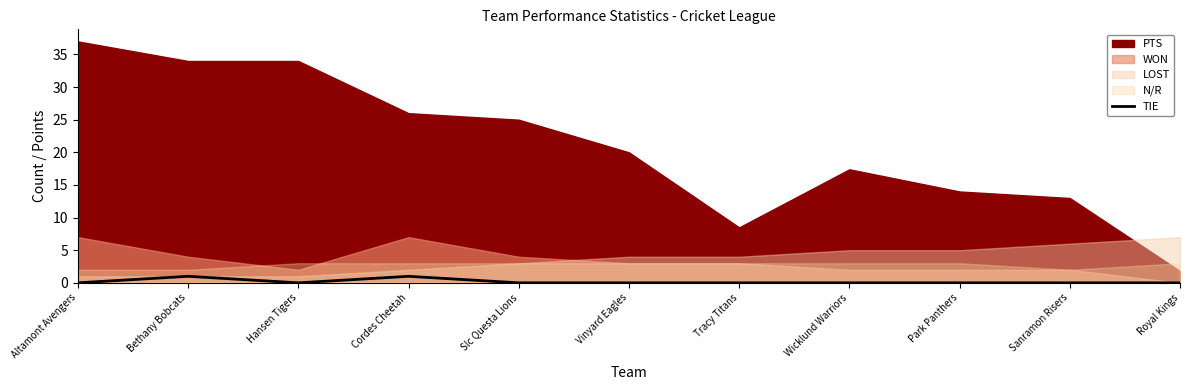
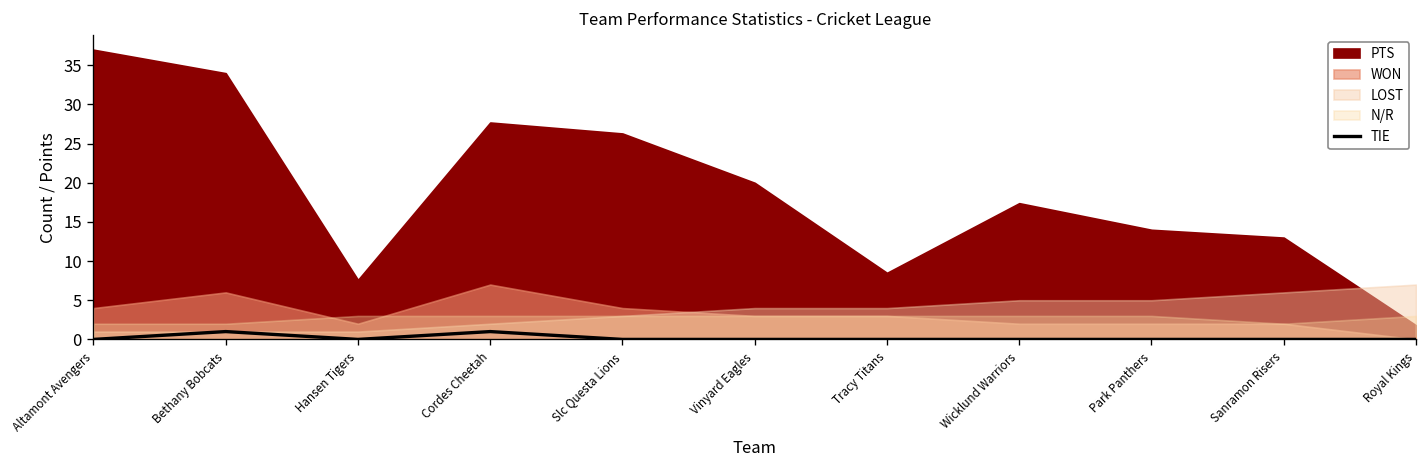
  {
    "TIE": {
      "Altamont Avengers": 0,
      "Hansen Tigers": 0,
      "Cordes Cheetah": 1,
      "Slc Questa Lions": 0,
      "Vinyard Eagles": 0,
      "Tracy Titans": 0,
      "Wicklund Warriors": 0,
      "Park Panthers": 0,
      "Sanramon Risers": 0
    },
    "PTS": {
      "Altamont Avengers": 37,
      "Bethany Bobcats": 34,
-     "Hansen Tigers": 34,
-     "Cordes Cheetah": 26,
-     "Slc Questa Lions": 25,
+     "Hansen Tigers": 8,
+     "Cordes Cheetah": 28,
+     "Slc Questa Lions": 26,
      "Vinyard Eagles": 20,
      "Tracy Titans": 9,
      "Wicklund Warriors": 17,
      "Park Panthers": 14,
      "Sanramon Risers": 13,
      "Royal Kings": 2
    },
    "WON": {
-     "Altamont Avengers": 7,
-     "Bethany Bobcats": 4,
+     "Altamont Avengers": 4,
+     "Bethany Bobcats": 6,
      "Hansen Tigers": 2,
      "Cordes Cheetah": 7,
      "Slc Questa Lions": 4,
      "Wicklund Warriors": 2,
      "Park Panthers": 2
    }
  }
